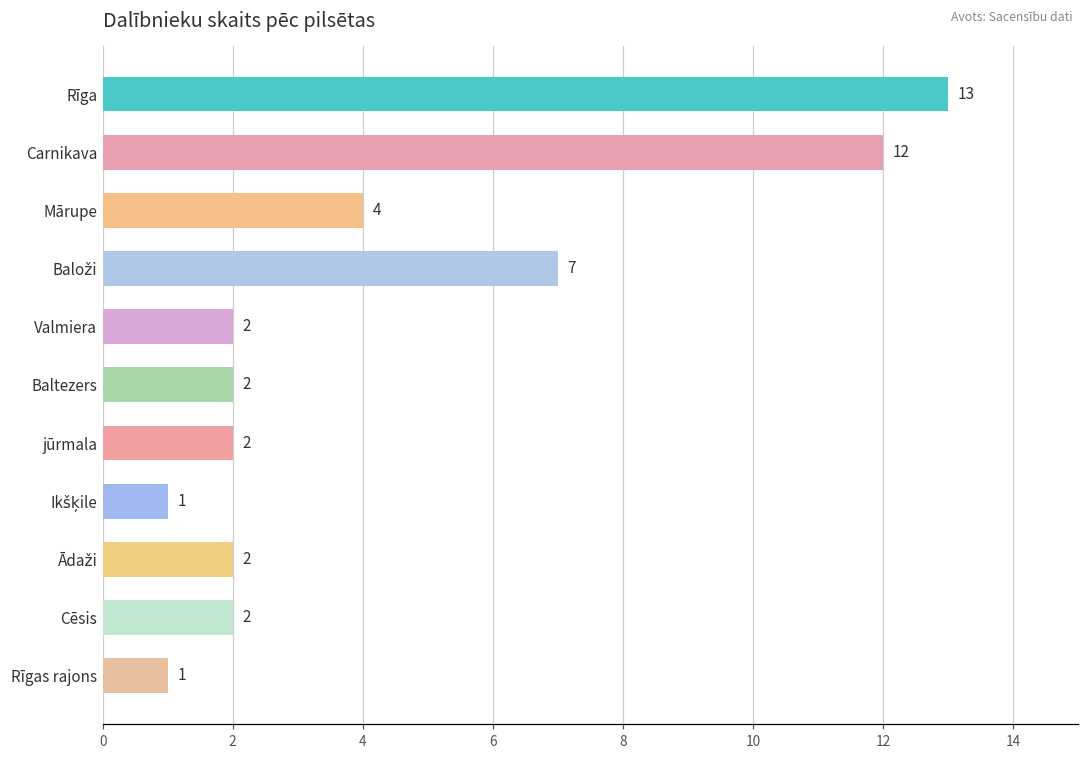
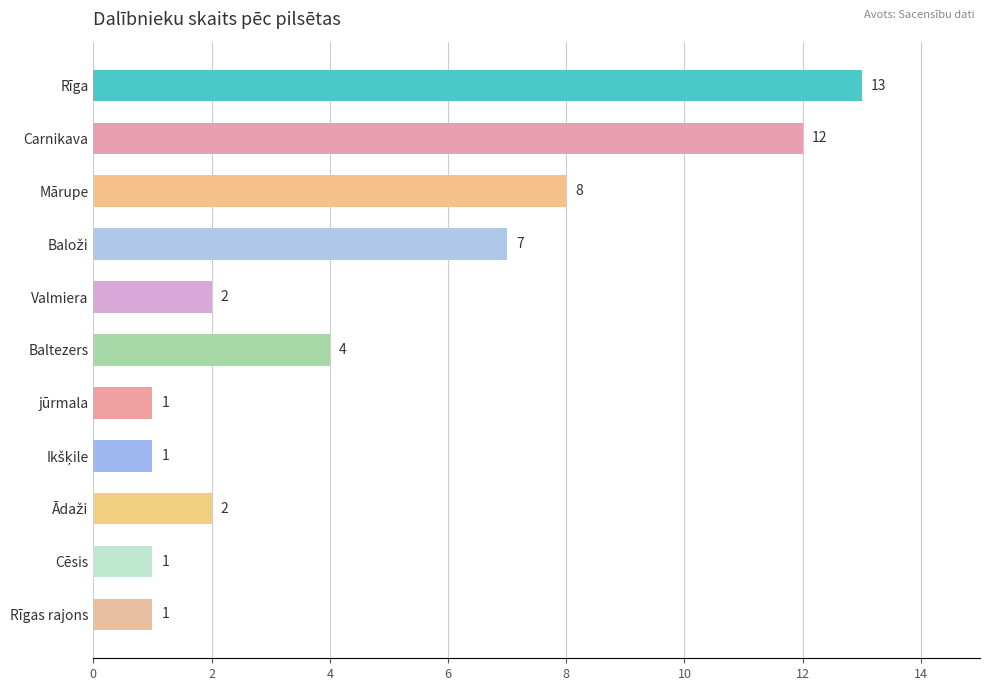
  {
    "Rīga": 13,
    "Carnikava": 12,
-   "Mārupe": 4,
+   "Mārupe": 8,
    "Baloži": 7,
    "Valmiera": 2,
-   "Baltezers": 2,
-   "jūrmala": 2,
+   "Baltezers": 4,
+   "jūrmala": 1,
    "Ikšķile": 1,
    "Ādaži": 2,
-   "Cēsis": 2,
+   "Cēsis": 1,
    "Rīgas rajons": 1
  }
